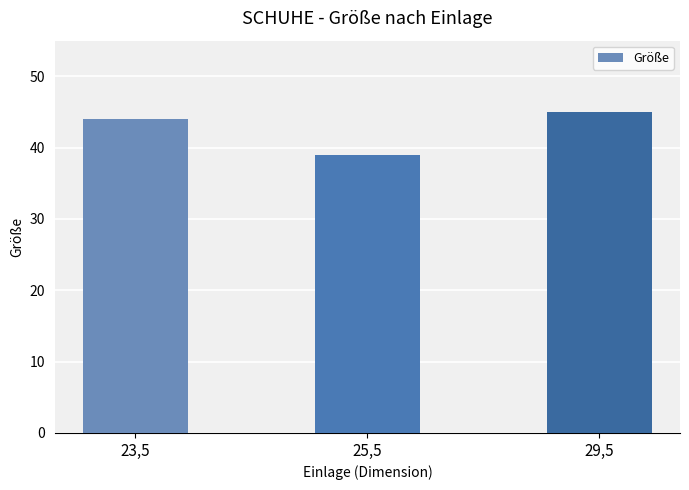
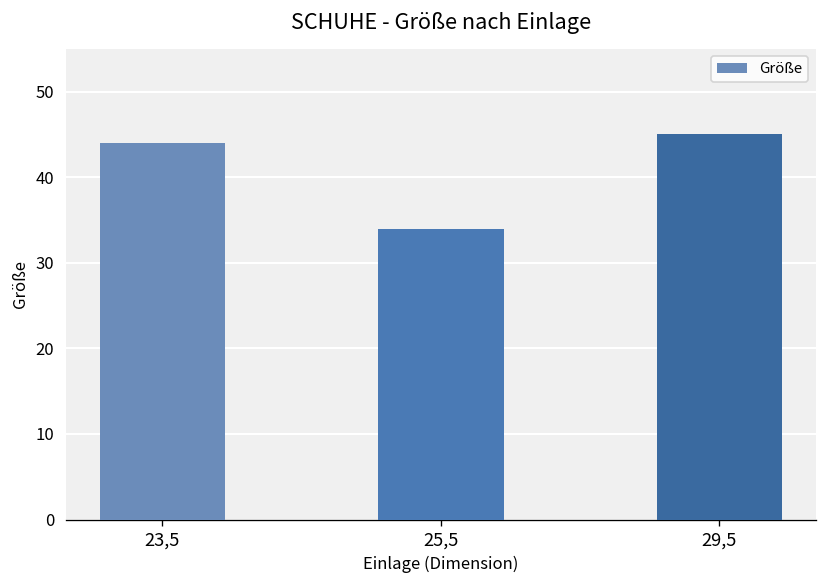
  {
    "23,5": 44,
-   "25,5": 39,
+   "25,5": 34,
    "29,5": 45
  }
